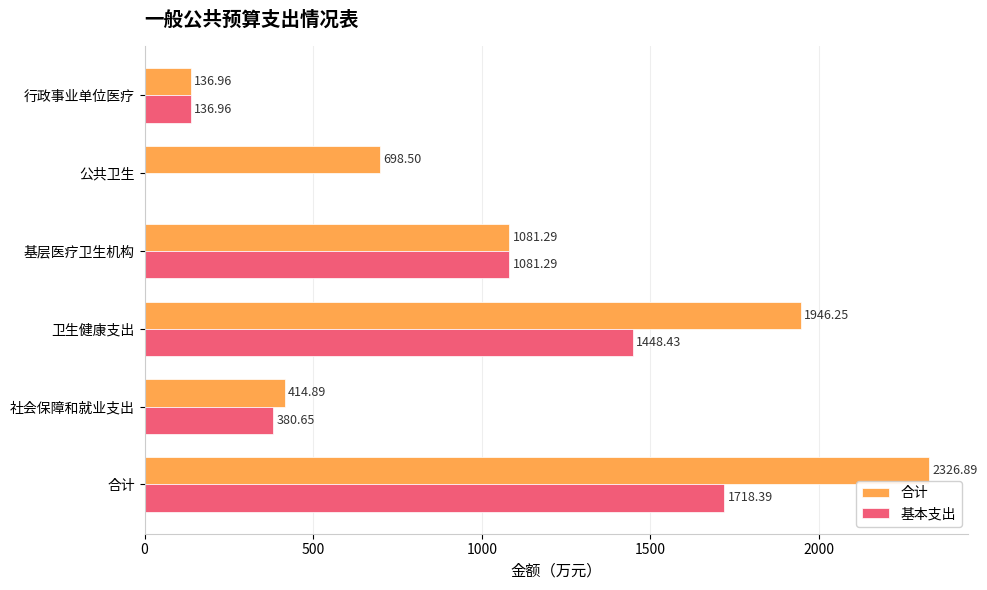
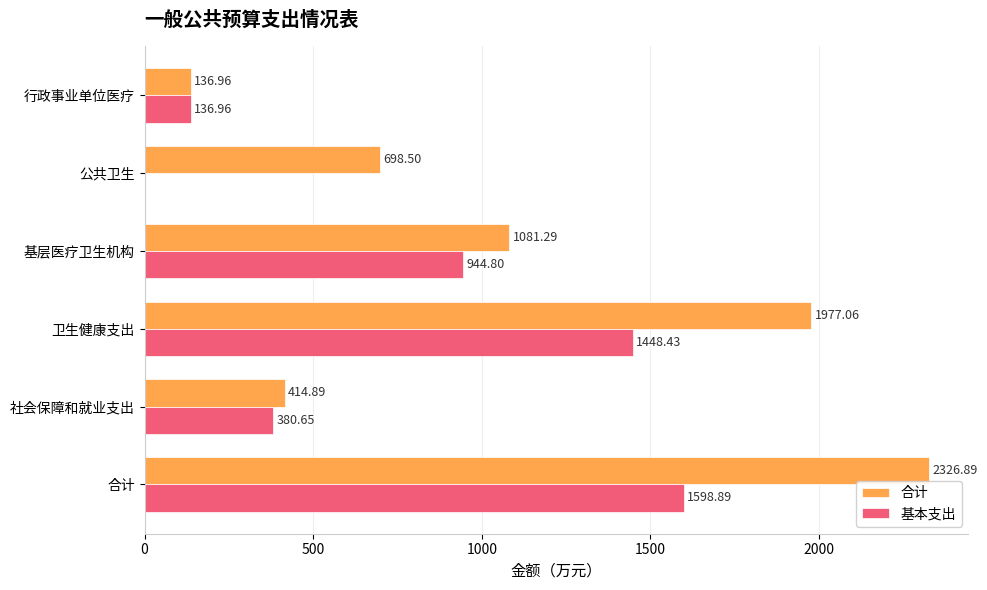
  {
    "合计": {
      "行政事业单位医疗": 136.96,
      "公共卫生": 698.50,
      "基层医疗卫生机构": 1081.29,
-     "卫生健康支出": 1946.25,
+     "卫生健康支出": 1977.06,
      "社会保障和就业支出": 414.89,
      "合计": 2326.89
    },
    "基本支出": {
      "行政事业单位医疗": 136.96,
-     "基层医疗卫生机构": 1081.29,
+     "基层医疗卫生机构": 944.80,
      "卫生健康支出": 1448.43,
      "社会保障和就业支出": 380.65,
-     "合计": 1718.39
+     "合计": 1598.89
    }
  }
